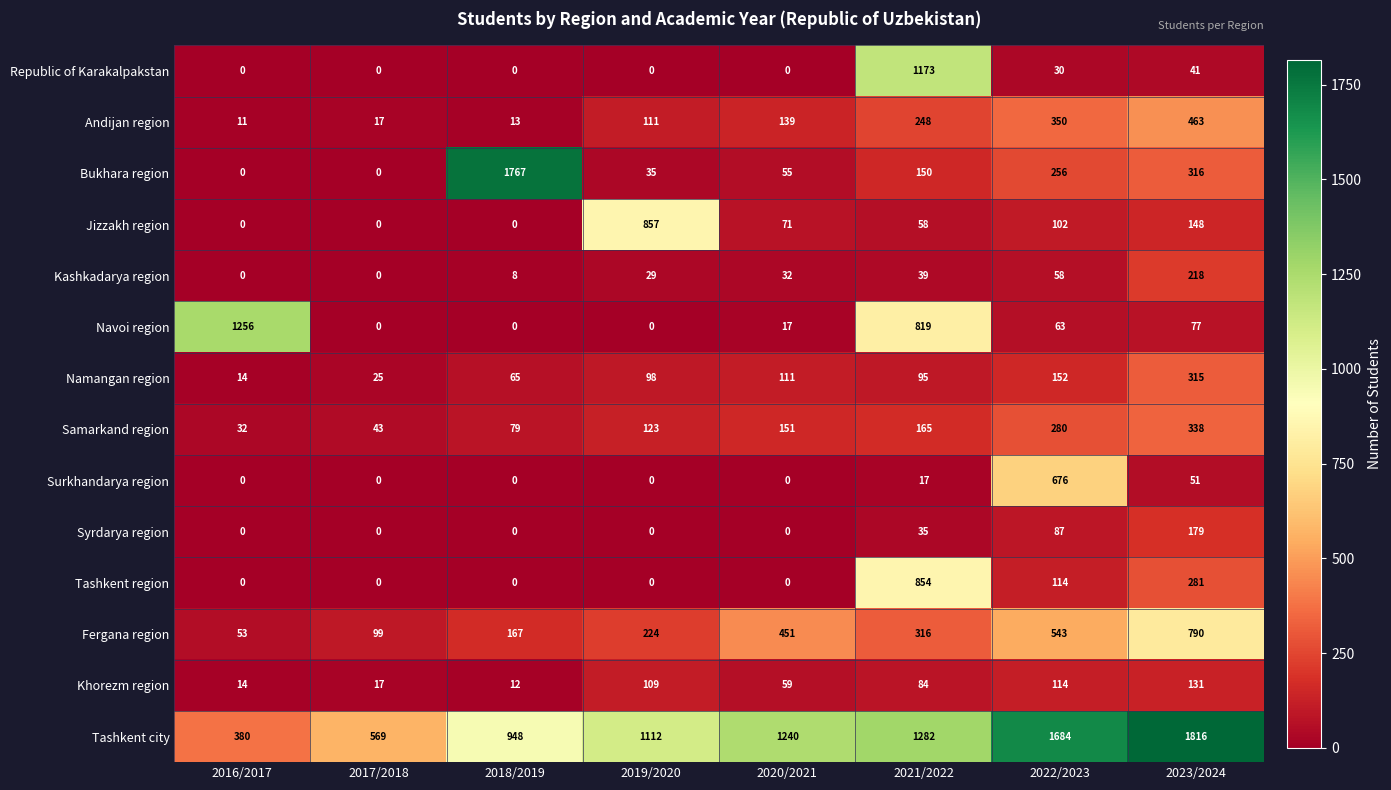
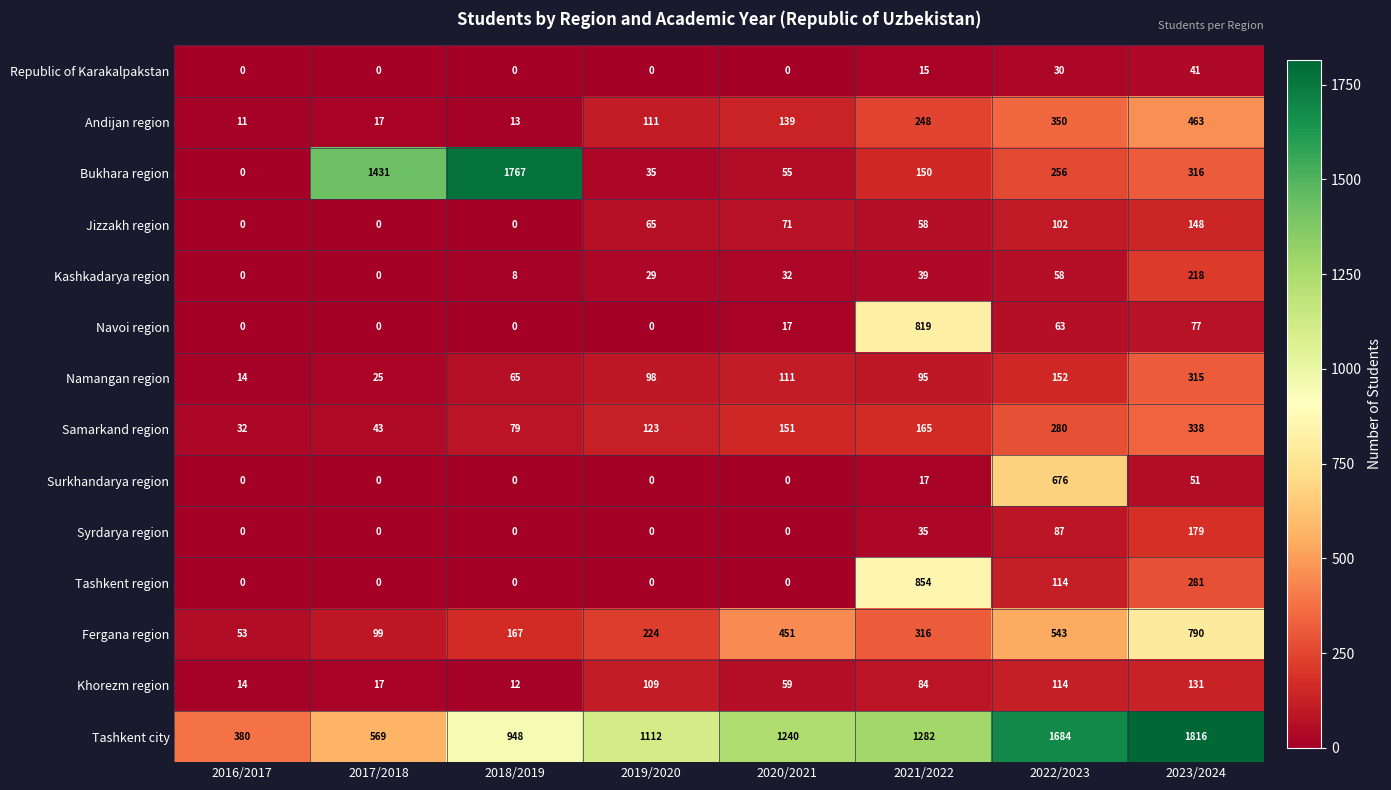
  {
    "Republic of Karakalpakstan": {
      "2016/2017": 0,
      "2017/2018": 0,
      "2018/2019": 0,
      "2019/2020": 0,
      "2020/2021": 0,
-     "2021/2022": 1173,
+     "2021/2022": 15,
      "2022/2023": 30,
      "2023/2024": 41
    },
    "Andijan region": {
      "2016/2017": 11,
      "2017/2018": 17,
      "2018/2019": 13,
      "2019/2020": 111,
      "2020/2021": 139,
      "2021/2022": 248,
      "2022/2023": 350,
      "2023/2024": 463
    },
    "Bukhara region": {
      "2016/2017": 0,
-     "2017/2018": 0,
+     "2017/2018": 1431,
      "2018/2019": 1767,
      "2019/2020": 35,
      "2020/2021": 55,
      "2021/2022": 150,
      "2022/2023": 256,
      "2023/2024": 316
    },
    "Jizzakh region": {
      "2016/2017": 0,
      "2017/2018": 0,
      "2018/2019": 0,
-     "2019/2020": 857,
+     "2019/2020": 65,
      "2020/2021": 71,
      "2021/2022": 58,
      "2022/2023": 102,
      "2023/2024": 148
    },
    "Kashkadarya region": {
      "2016/2017": 0,
      "2017/2018": 0,
      "2018/2019": 8,
      "2019/2020": 29,
      "2020/2021": 32,
      "2021/2022": 39,
      "2022/2023": 58,
      "2023/2024": 218
    },
    "Navoi region": {
-     "2016/2017": 1256,
+     "2016/2017": 0,
      "2017/2018": 0,
      "2018/2019": 0,
      "2019/2020": 0,
      "2020/2021": 17,
      "2021/2022": 819,
      "2022/2023": 63,
      "2023/2024": 77
    },
    "Namangan region": {
      "2016/2017": 14,
      "2017/2018": 25,
      "2018/2019": 65,
      "2019/2020": 98,
      "2020/2021": 111,
      "2021/2022": 95,
      "2022/2023": 152,
      "2023/2024": 315
    },
    "Samarkand region": {
      "2016/2017": 32,
      "2017/2018": 43,
      "2018/2019": 79,
      "2019/2020": 123,
      "2020/2021": 151,
      "2021/2022": 165,
      "2022/2023": 280,
      "2023/2024": 338
    },
    "Surkhandarya region": {
      "2016/2017": 0,
      "2017/2018": 0,
      "2018/2019": 0,
      "2019/2020": 0,
      "2020/2021": 0,
      "2021/2022": 17,
      "2022/2023": 676,
      "2023/2024": 51
    },
    "Syrdarya region": {
      "2016/2017": 0,
      "2017/2018": 0,
      "2018/2019": 0,
      "2019/2020": 0,
      "2020/2021": 0,
      "2021/2022": 35,
      "2022/2023": 87,
      "2023/2024": 179
    },
    "Tashkent region": {
      "2016/2017": 0,
      "2017/2018": 0,
      "2018/2019": 0,
      "2019/2020": 0,
      "2020/2021": 0,
      "2021/2022": 854,
      "2022/2023": 114,
      "2023/2024": 281
    },
    "Fergana region": {
      "2016/2017": 53,
      "2017/2018": 99,
      "2018/2019": 167,
      "2019/2020": 224,
      "2020/2021": 451,
      "2021/2022": 316,
      "2022/2023": 543,
      "2023/2024": 790
    },
    "Khorezm region": {
      "2016/2017": 14,
      "2017/2018": 17,
      "2018/2019": 12,
      "2019/2020": 109,
      "2020/2021": 59,
      "2021/2022": 84,
      "2022/2023": 114,
      "2023/2024": 131
    },
    "Tashkent city": {
      "2016/2017": 380,
      "2017/2018": 569,
      "2018/2019": 948,
      "2019/2020": 1112,
      "2020/2021": 1240,
      "2021/2022": 1282,
      "2022/2023": 1684,
      "2023/2024": 1816
    }
  }
